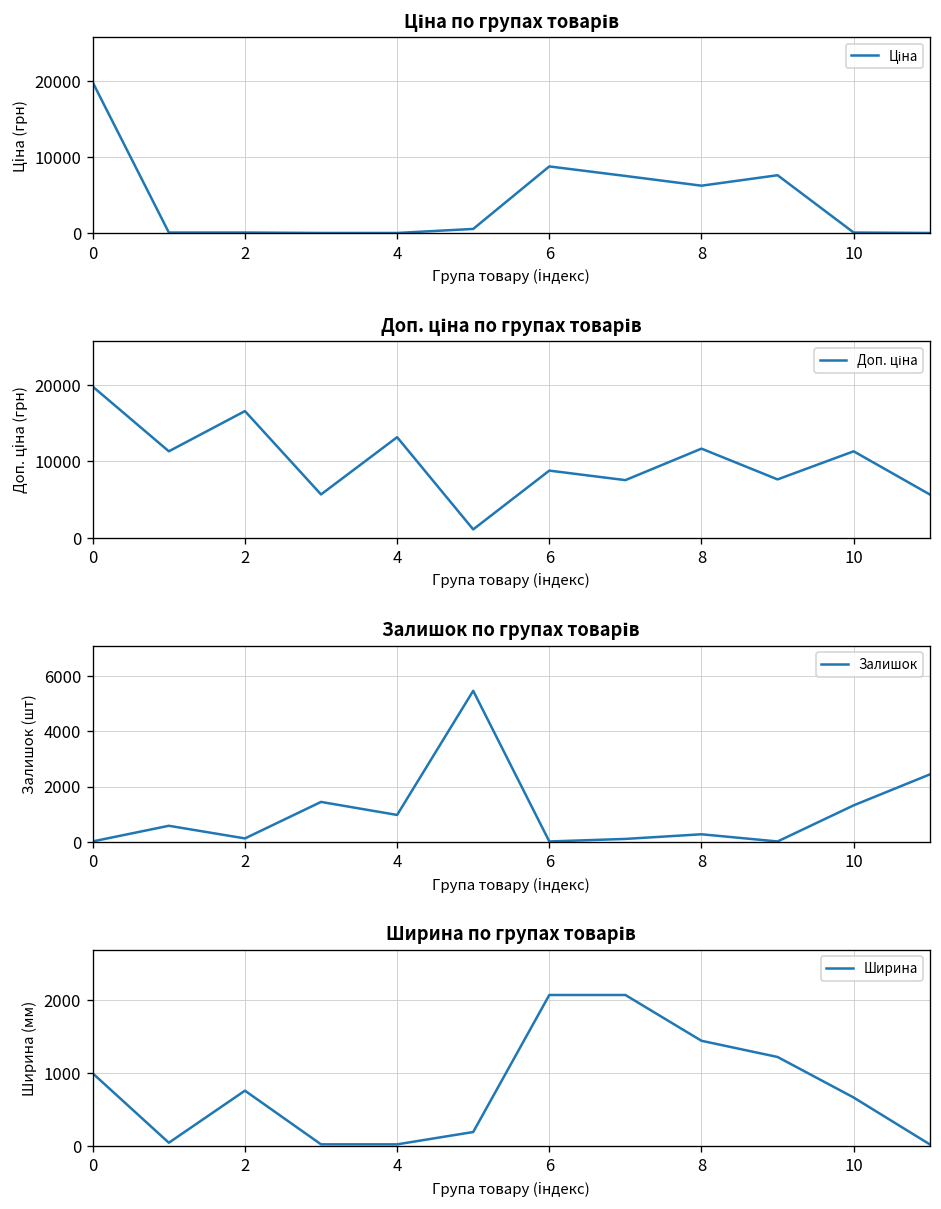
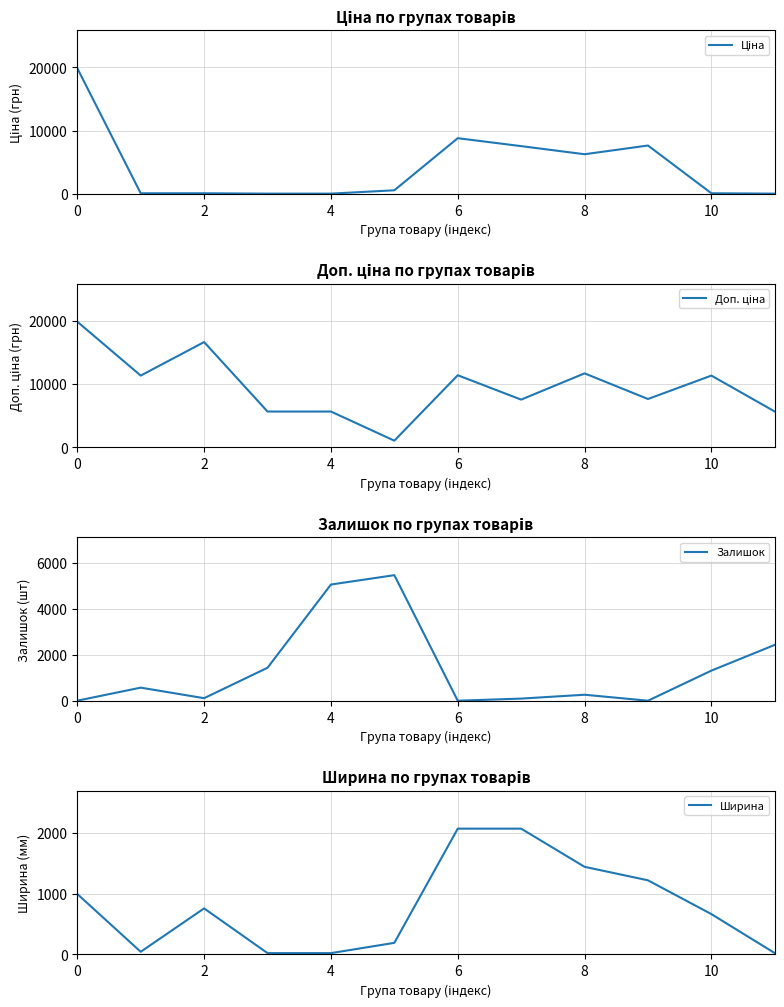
  {
    "Ціна по групах товарів": {
      "0": 20000,
      "2": 0,
      "4": 0,
      "6": 9000,
      "8": 6000,
      "10": 0
    },
    "Доп. ціна по групах товарів": {
      "0": 20000,
      "2": 17000,
-     "4": 13000,
-     "6": 9000,
+     "4": 6000,
+     "6": 11000,
      "8": 12000,
      "10": 11000
    },
    "Залишок по групах товарів": {
      "0": 0,
      "2": 100,
-     "4": 1000,
+     "4": 5100,
      "6": 0,
      "8": 300,
      "10": 1300
    },
    "Ширина по групах товарів": {
      "0": 1000,
      "2": 800,
      "4": 0,
      "6": 2100,
      "8": 1400,
      "10": 700
    }
  }
